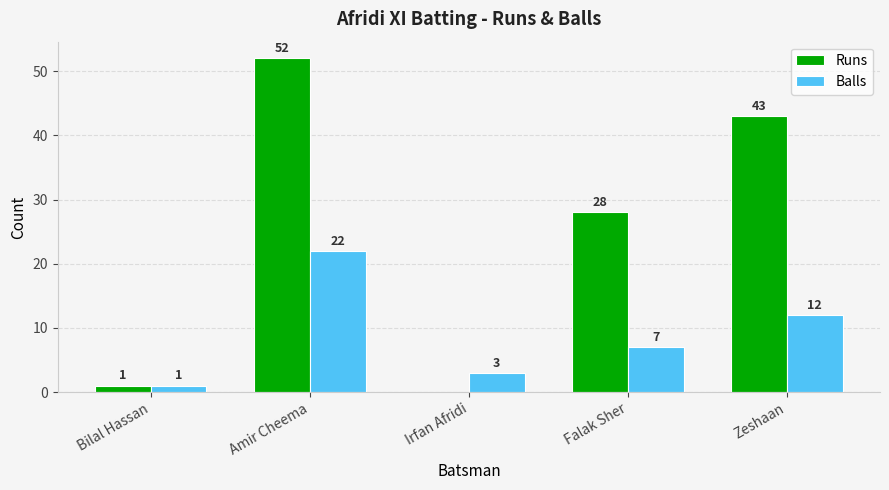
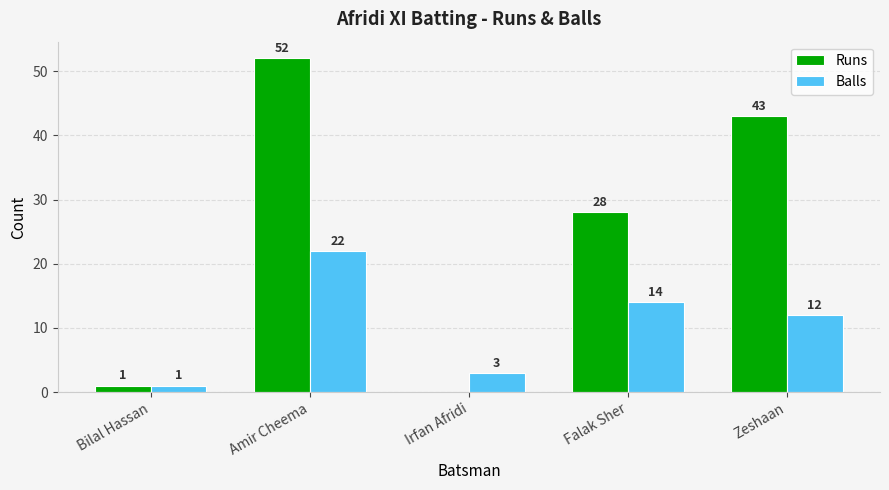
  {
    "Runs": {
      "Bilal Hassan": 1,
      "Amir Cheema": 52,
      "Falak Sher": 28,
      "Zeshaan": 43
    },
    "Balls": {
      "Bilal Hassan": 1,
      "Amir Cheema": 22,
      "Irfan Afridi": 3,
-     "Falak Sher": 7,
+     "Falak Sher": 14,
      "Zeshaan": 12
    }
  }
